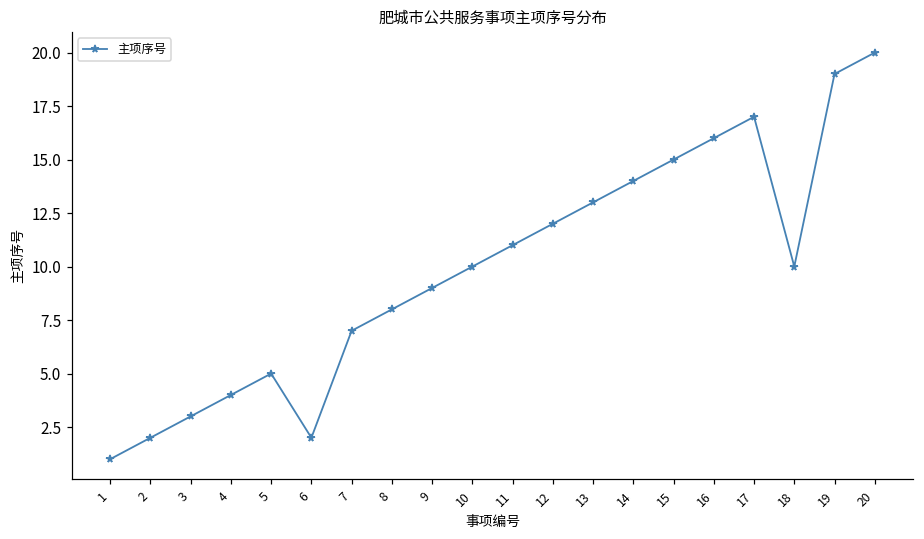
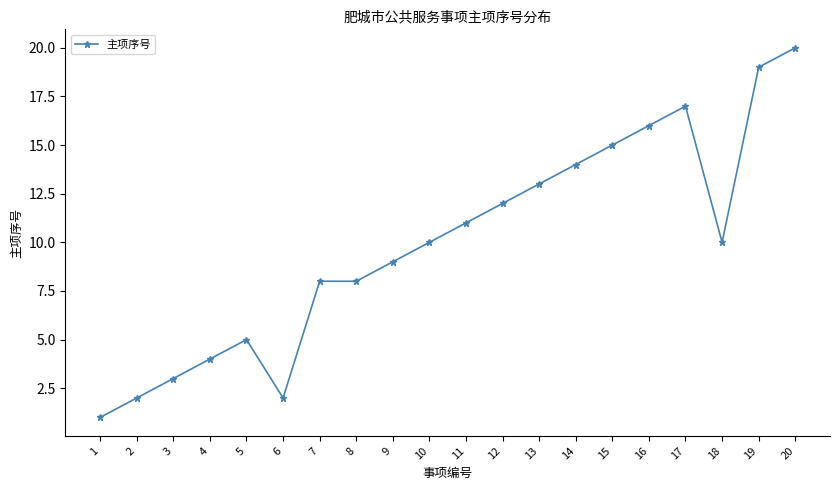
  {
    "1": 1,
    "2": 2,
    "3": 3,
    "4": 4,
    "5": 5,
    "6": 2,
-   "7": 7,
+   "7": 8,
    "8": 8,
    "9": 9,
    "10": 10,
    "11": 11,
    "12": 12,
    "13": 13,
    "14": 14,
    "15": 15,
    "16": 16,
    "17": 17,
    "18": 10,
    "19": 19,
    "20": 20
  }
